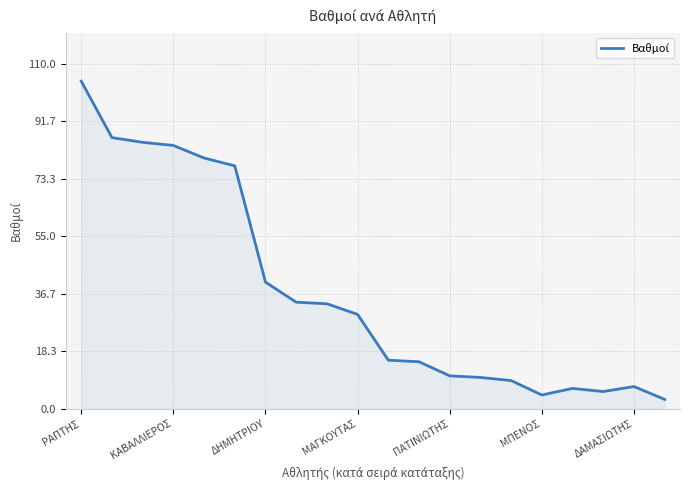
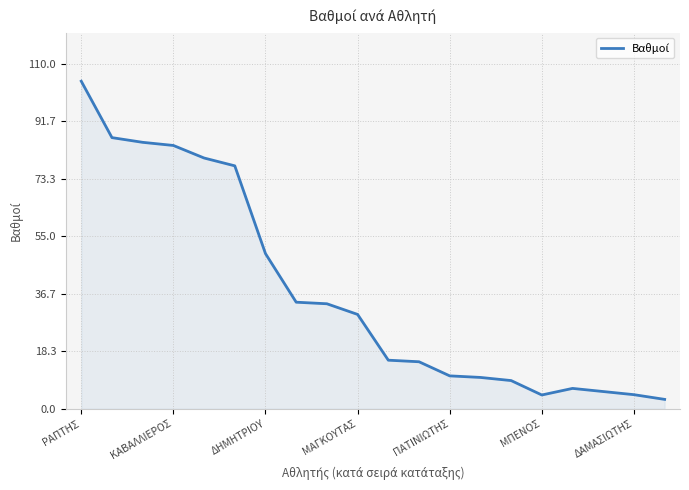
  {
    "ΡΑΠΤΗΣ": 105,
    "ΚΑΒΑΛΛΙΕΡΟΣ": 84,
-   "ΔΗΜΗΤΡΙΟΥ": 40,
+   "ΔΗΜΗΤΡΙΟΥ": 50,
    "ΜΑΓΚΟΥΤΑΣ": 30,
    "ΠΑΤΙΝΙΩΤΗΣ": 11,
    "ΜΠΕΝΟΣ": 4,
-   "ΔΑΜΑΣΙΩΤΗΣ": 7
+   "ΔΑΜΑΣΙΩΤΗΣ": 5
  }
